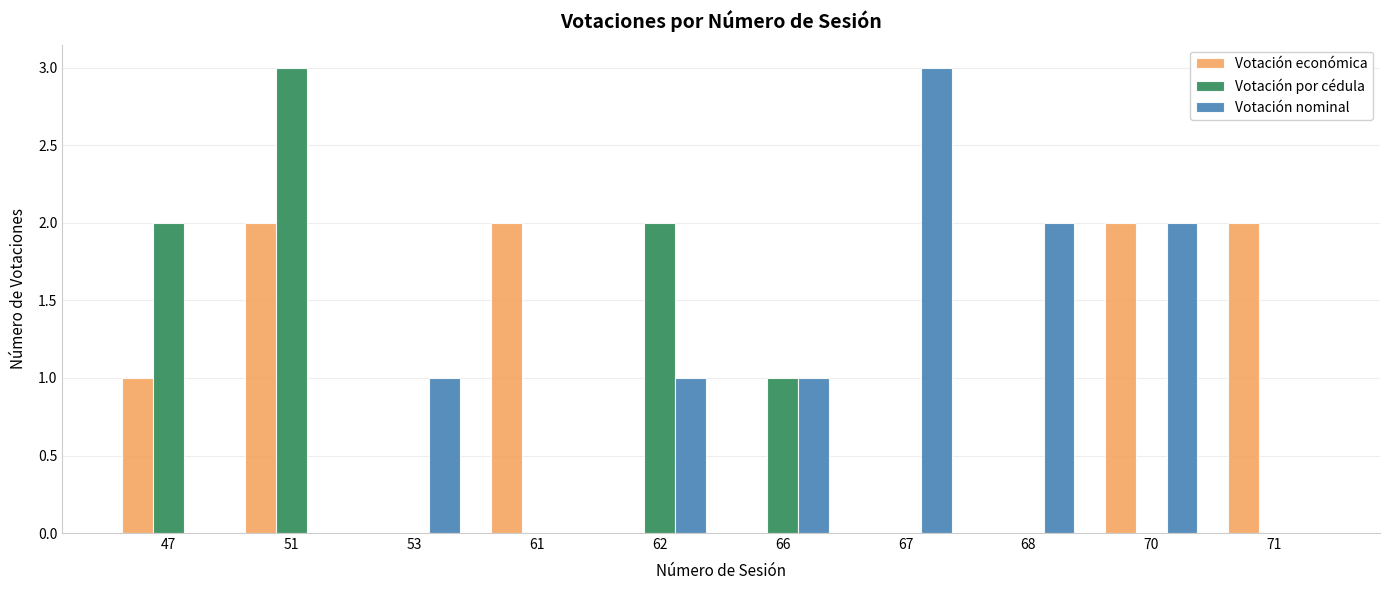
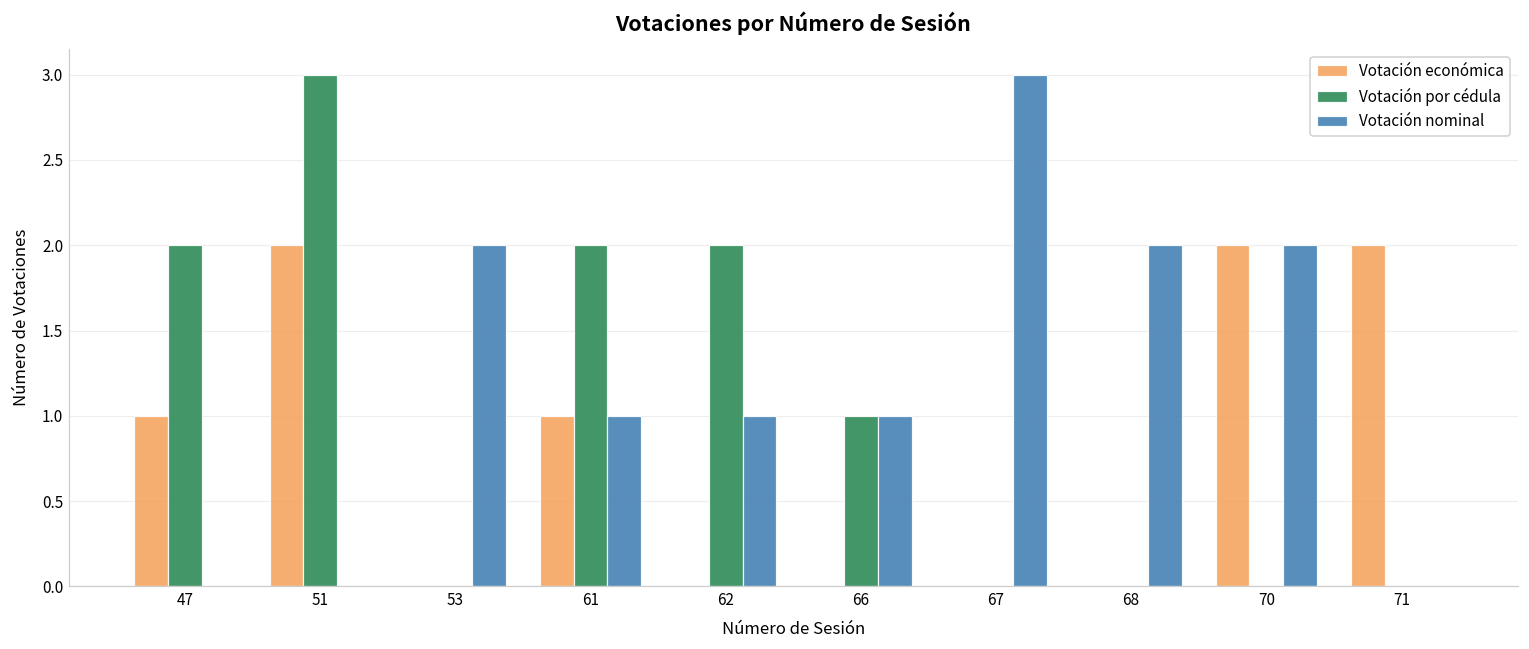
  {
    "Votación económica": {
      "47": 1,
      "51": 2,
      "53": 0,
-     "61": 2,
+     "61": 1,
      "62": 0,
      "66": 0,
      "67": 0,
      "68": 0,
      "70": 2,
      "71": 2
    },
    "Votación por cédula": {
      "47": 2,
      "51": 3,
      "53": 0,
-     "61": 0,
+     "61": 2,
      "62": 2,
      "66": 1,
      "67": 0,
      "68": 0,
      "70": 0,
      "71": 0
    },
    "Votación nominal": {
      "47": 0,
      "51": 0,
-     "53": 1,
-     "61": 0,
+     "53": 2,
+     "61": 1,
      "62": 1,
      "66": 1,
      "67": 3,
      "68": 2,
      "70": 2,
      "71": 0
    }
  }
